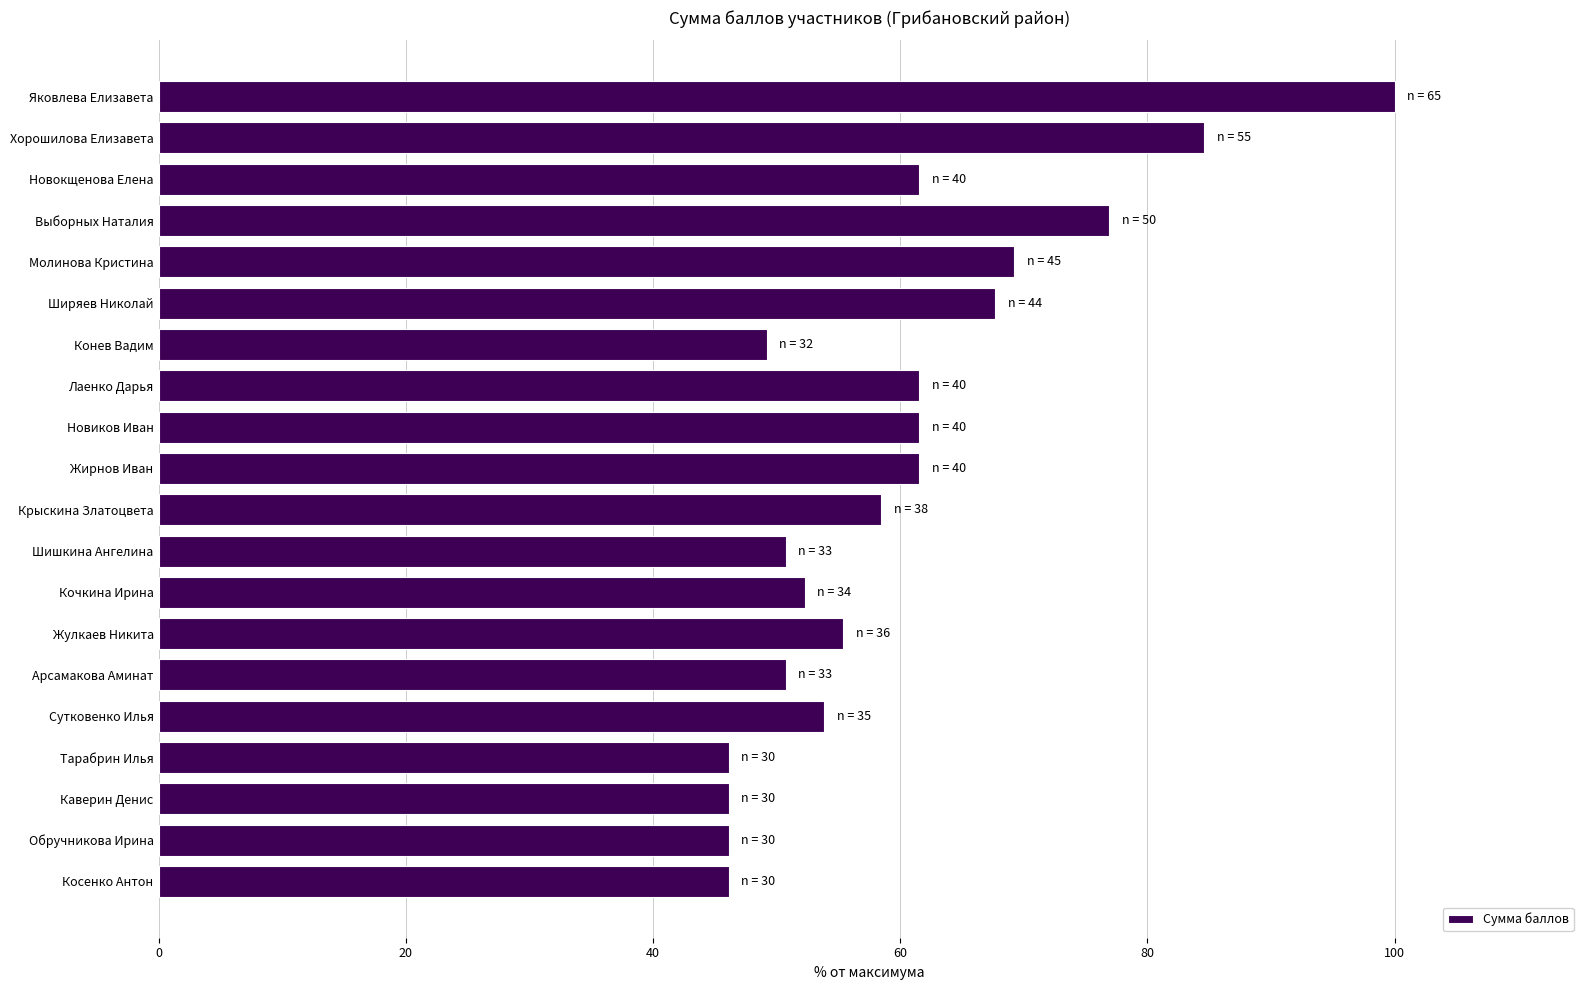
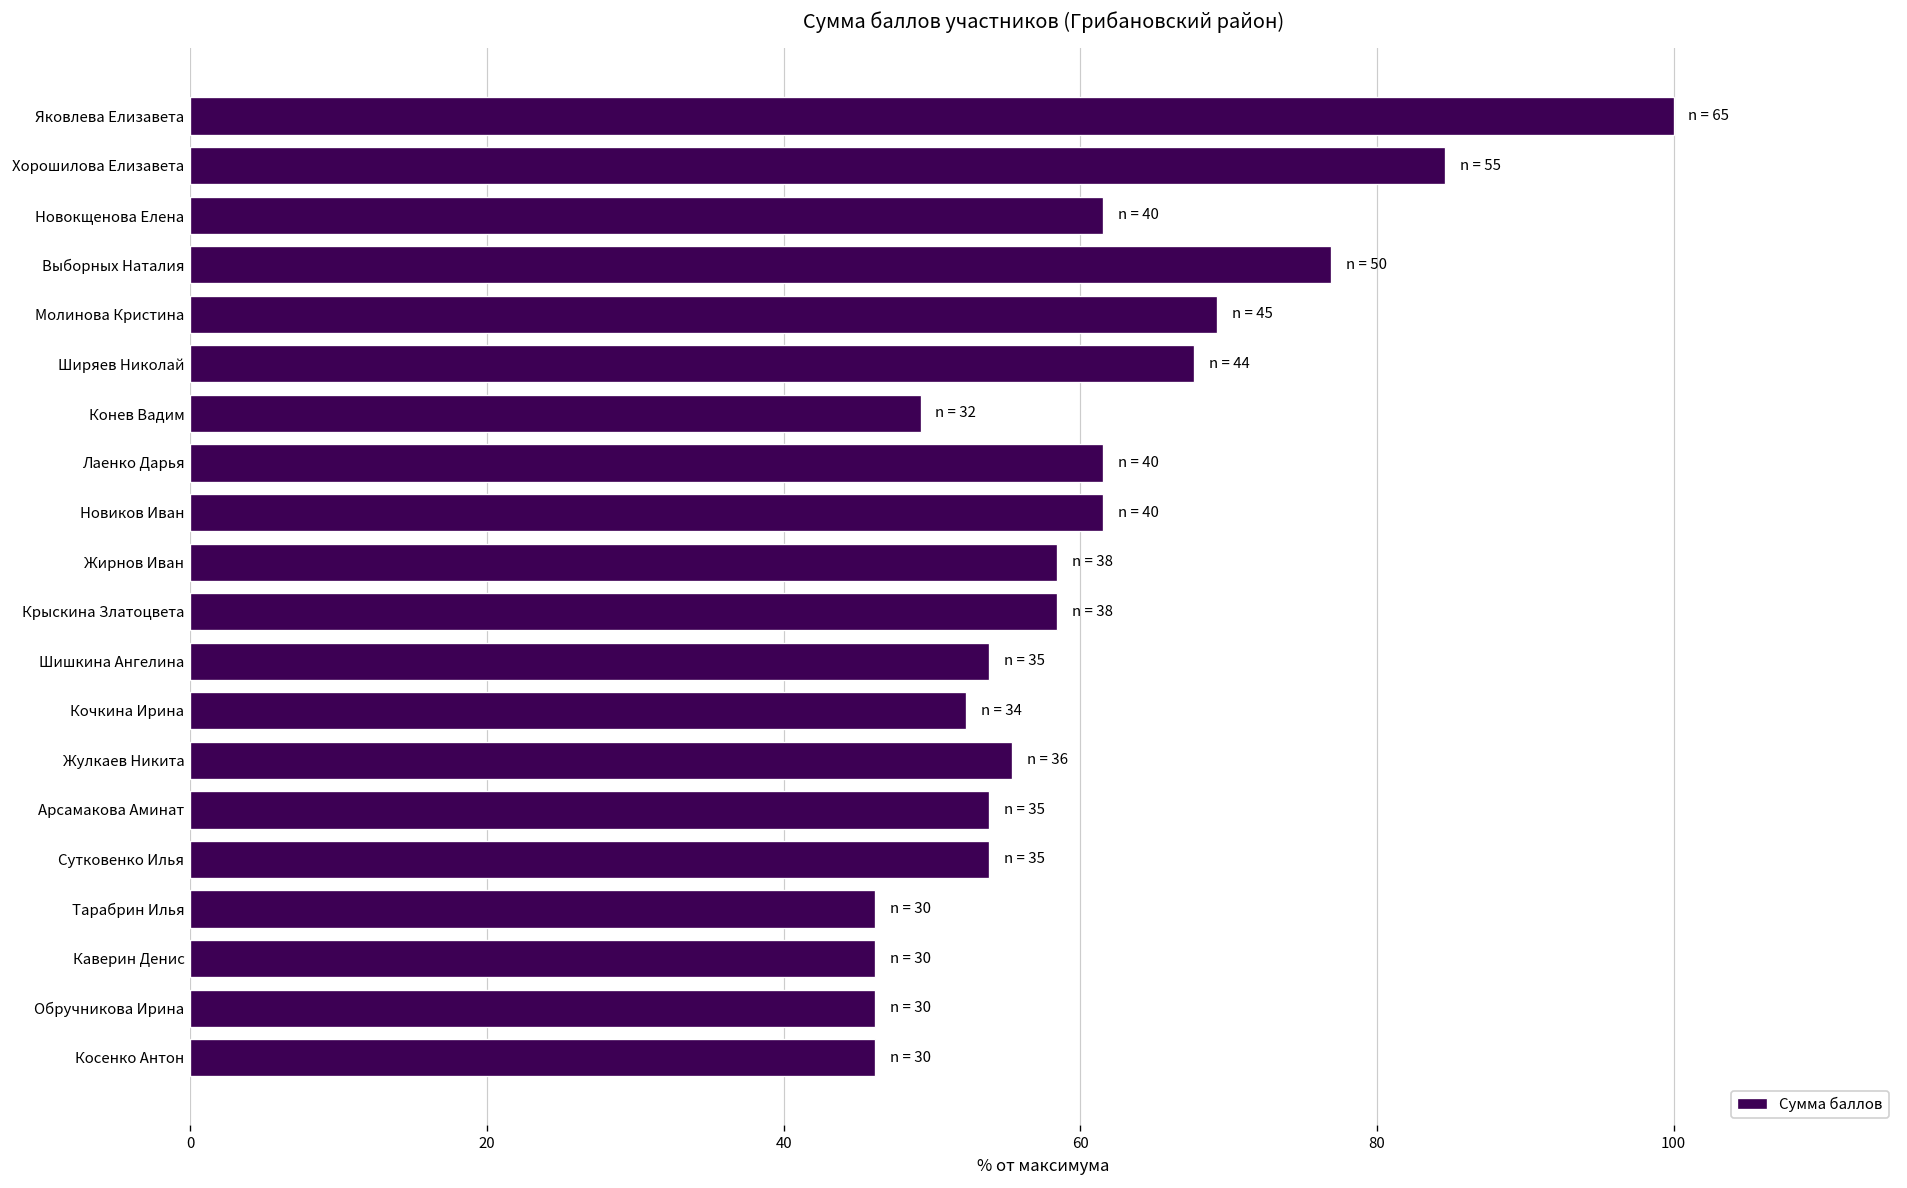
  {
-   "Жирнов Иван": 40,
-   "Шишкина Ангелина": 33,
-   "Арсамакова Аминат": 33
+   "Жирнов Иван": 38,
+   "Шишкина Ангелина": 35,
+   "Арсамакова Аминат": 35
  }
